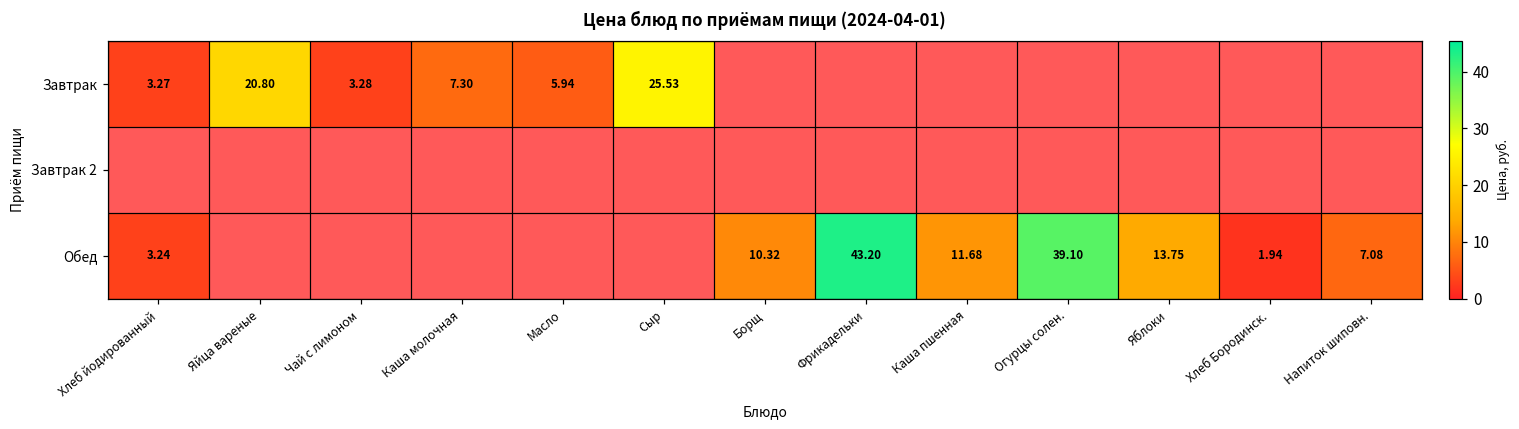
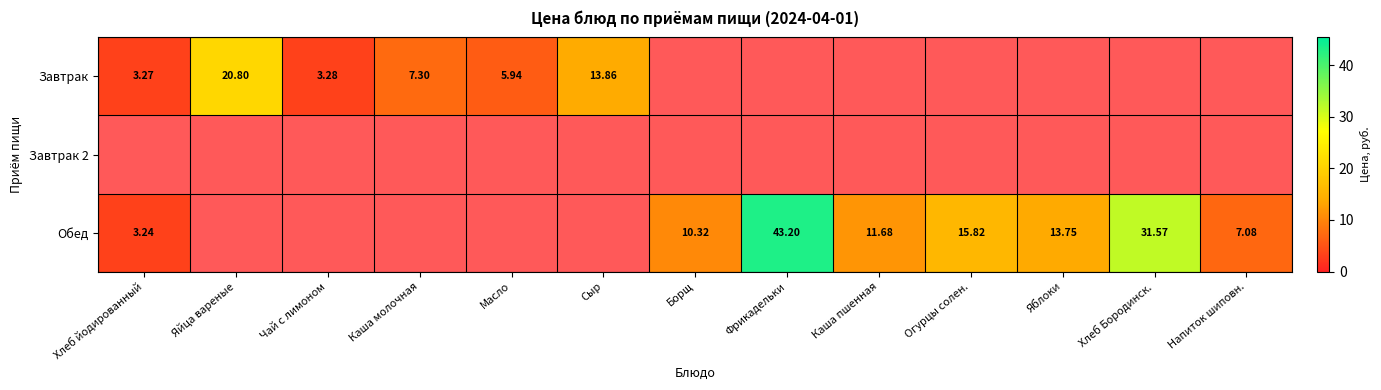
  {
    "Завтрак": {
      "Хлеб йодированный": 3.27,
      "Яйца вареные": 20.80,
      "Чай с лимоном": 3.28,
      "Каша молочная": 7.30,
      "Масло": 5.94,
-     "Сыр": 25.53
+     "Сыр": 13.86
    },
    "Обед": {
      "Хлеб йодированный": 3.24,
      "Борщ": 10.32,
      "Фрикадельки": 43.20,
      "Каша пшенная": 11.68,
-     "Огурцы солен.": 39.10,
+     "Огурцы солен.": 15.82,
      "Яблоки": 13.75,
-     "Хлеб Бородинск.": 1.94,
+     "Хлеб Бородинск.": 31.57,
      "Напиток шиповн.": 7.08
    }
  }
